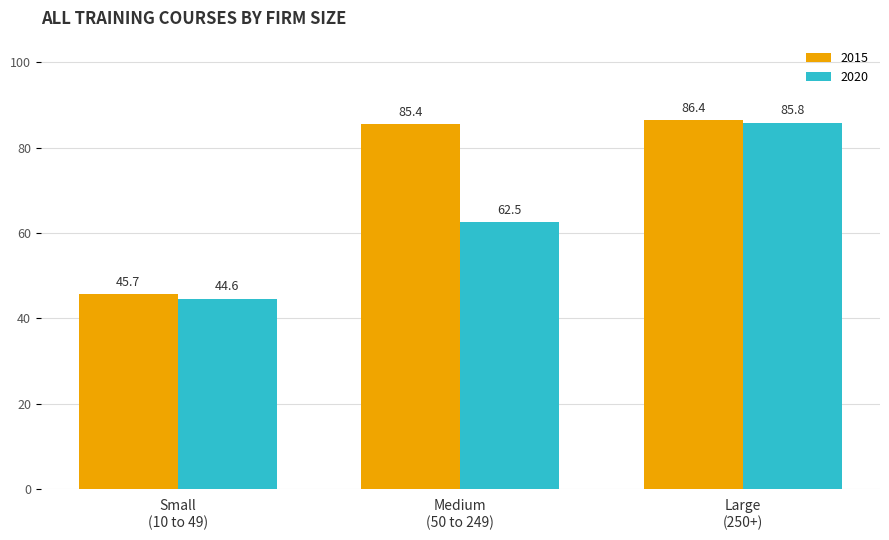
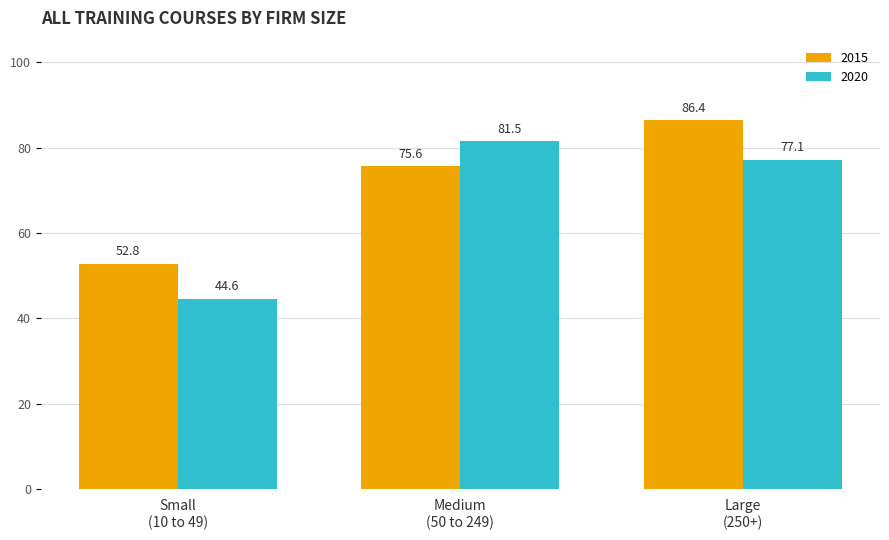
  {
    "2015": {
-     "Small (10 to 49)": 45.7,
-     "Medium (50 to 249)": 85.4,
+     "Small (10 to 49)": 52.8,
+     "Medium (50 to 249)": 75.6,
      "Large (250+)": 86.4
    },
    "2020": {
      "Small (10 to 49)": 44.6,
-     "Medium (50 to 249)": 62.5,
-     "Large (250+)": 85.8
+     "Medium (50 to 249)": 81.5,
+     "Large (250+)": 77.1
    }
  }
